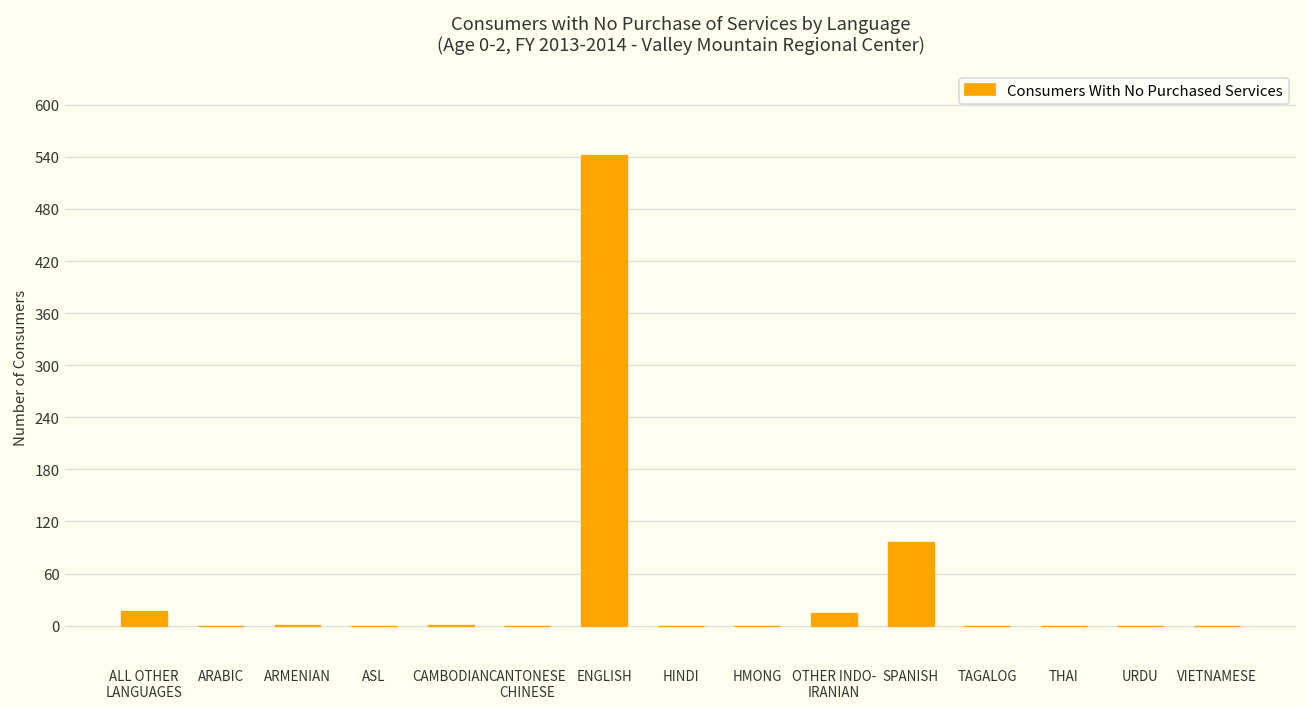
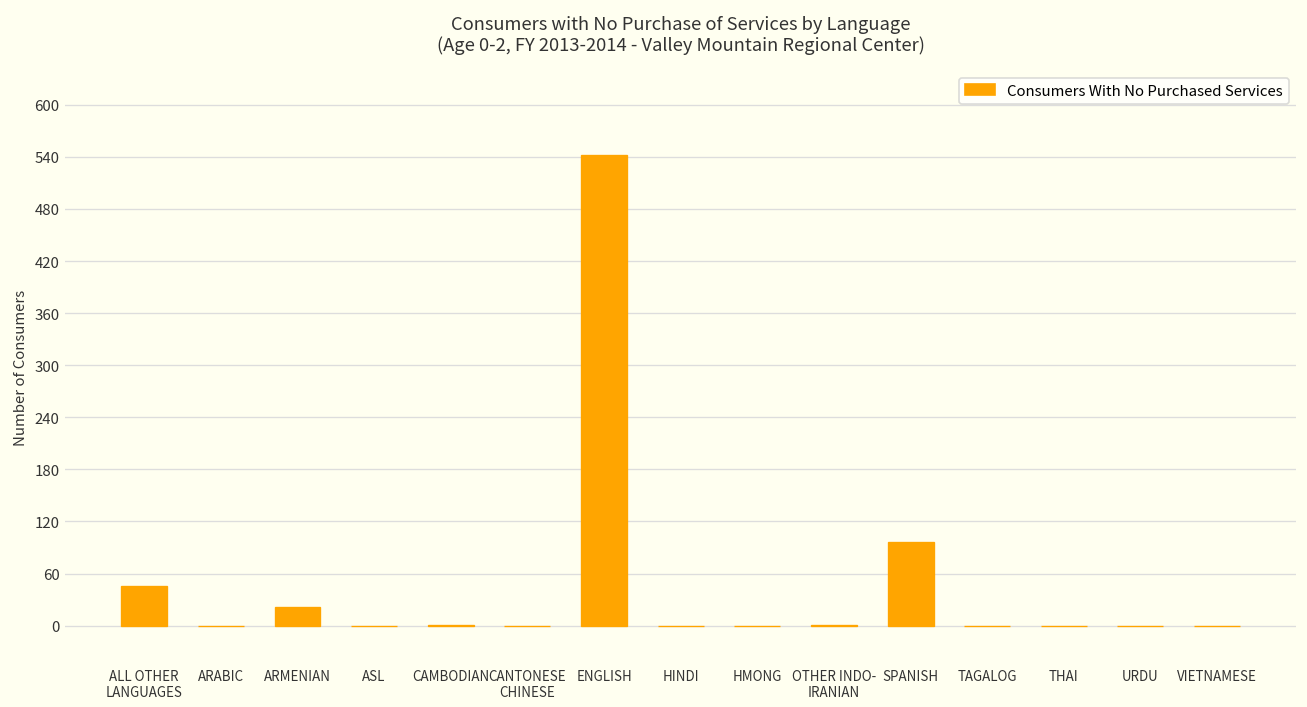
  {
-   "ALL OTHER LANGUAGES": 20,
+   "ALL OTHER LANGUAGES": 50,
    "ARABIC": 0,
-   "ARMENIAN": 0,
+   "ARMENIAN": 20,
    "ASL": 0,
    "CANTONESE CHINESE": 0,
    "ENGLISH": 540,
    "HINDI": 0,
    "HMONG": 0,
-   "OTHER INDO- IRANIAN": 20,
+   "OTHER INDO- IRANIAN": 0,
    "SPANISH": 100,
    "TAGALOG": 0,
    "THAI": 0,
    "URDU": 0,
    "VIETNAMESE": 0
  }
